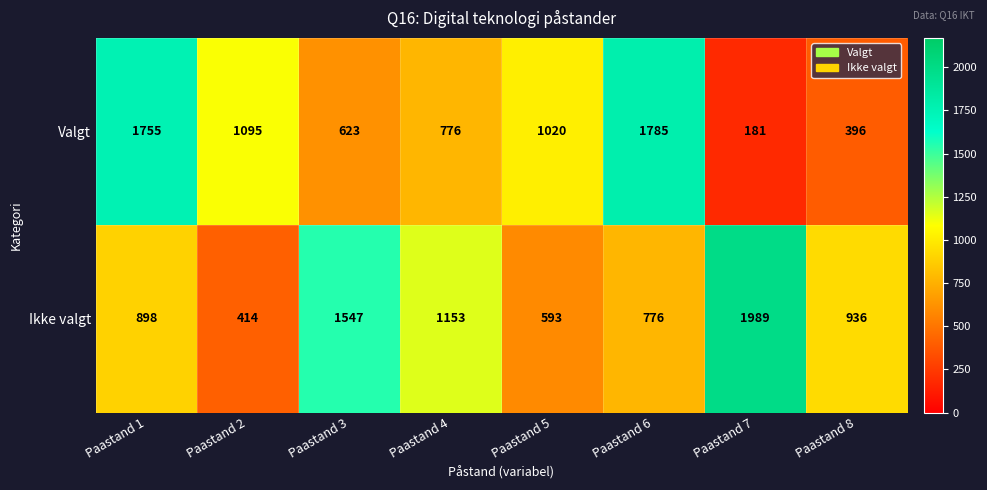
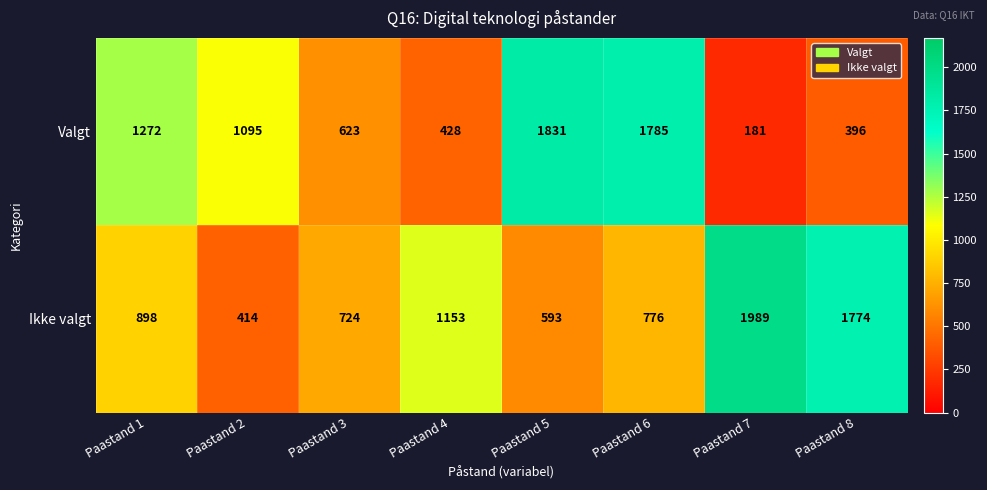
  {
    "Valgt": {
-     "Paastand 1": 1755,
+     "Paastand 1": 1272,
      "Paastand 2": 1095,
      "Paastand 3": 623,
-     "Paastand 4": 776,
-     "Paastand 5": 1020,
+     "Paastand 4": 428,
+     "Paastand 5": 1831,
      "Paastand 6": 1785,
      "Paastand 7": 181,
      "Paastand 8": 396
    },
    "Ikke valgt": {
      "Paastand 1": 898,
      "Paastand 2": 414,
-     "Paastand 3": 1547,
+     "Paastand 3": 724,
      "Paastand 4": 1153,
      "Paastand 5": 593,
      "Paastand 6": 776,
      "Paastand 7": 1989,
-     "Paastand 8": 936
+     "Paastand 8": 1774
    }
  }
